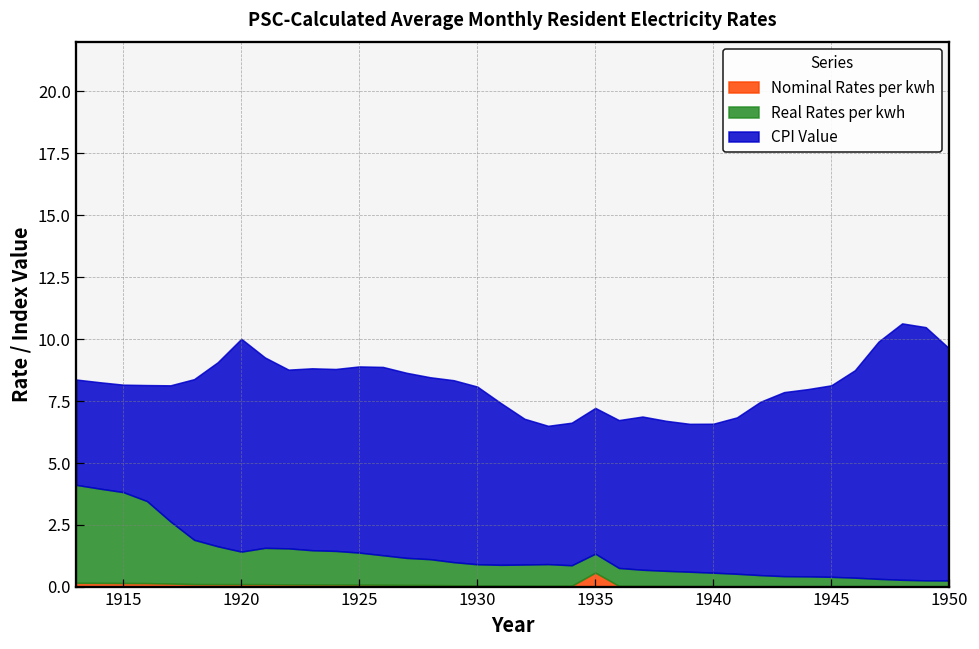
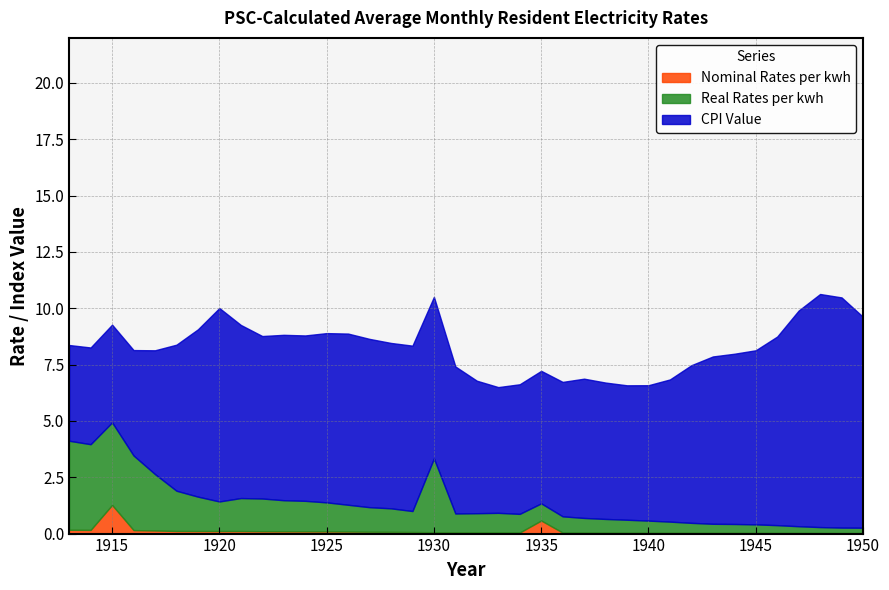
  {
    "Nominal Rates per kwh": {
-     "1915": 0.2,
+     "1915": 1.3,
      "1920": 0.1,
      "1935": 0.6
    },
    "Real Rates per kwh": {
      "1915": 3.7,
      "1920": 1.3,
      "1925": 1.3,
-     "1930": 0.9,
+     "1930": 3.3,
      "1935": 0.8,
      "1940": 0.5,
      "1945": 0.4,
      "1950": 0.2
    },
    "CPI Value": {
      "1915": 4.3,
      "1920": 8.6,
      "1925": 7.5,
      "1930": 7.2,
      "1935": 5.9,
      "1940": 6.0,
      "1945": 7.7,
      "1950": 9.4
    }
  }
